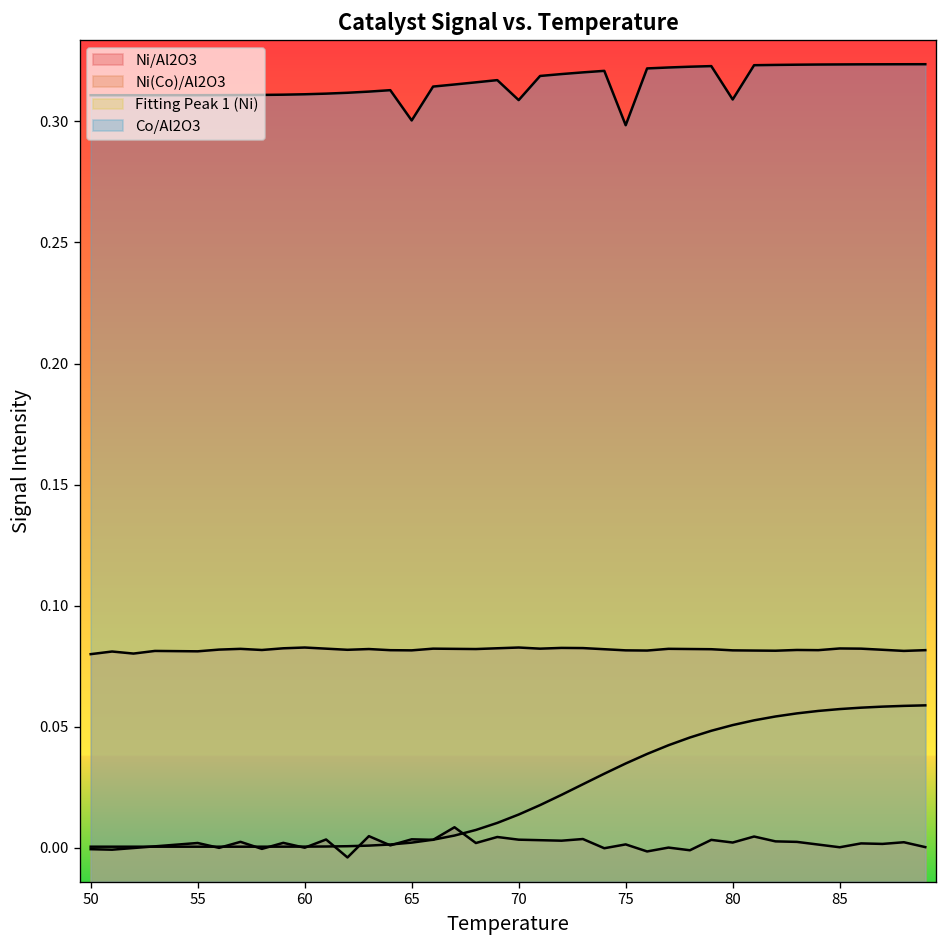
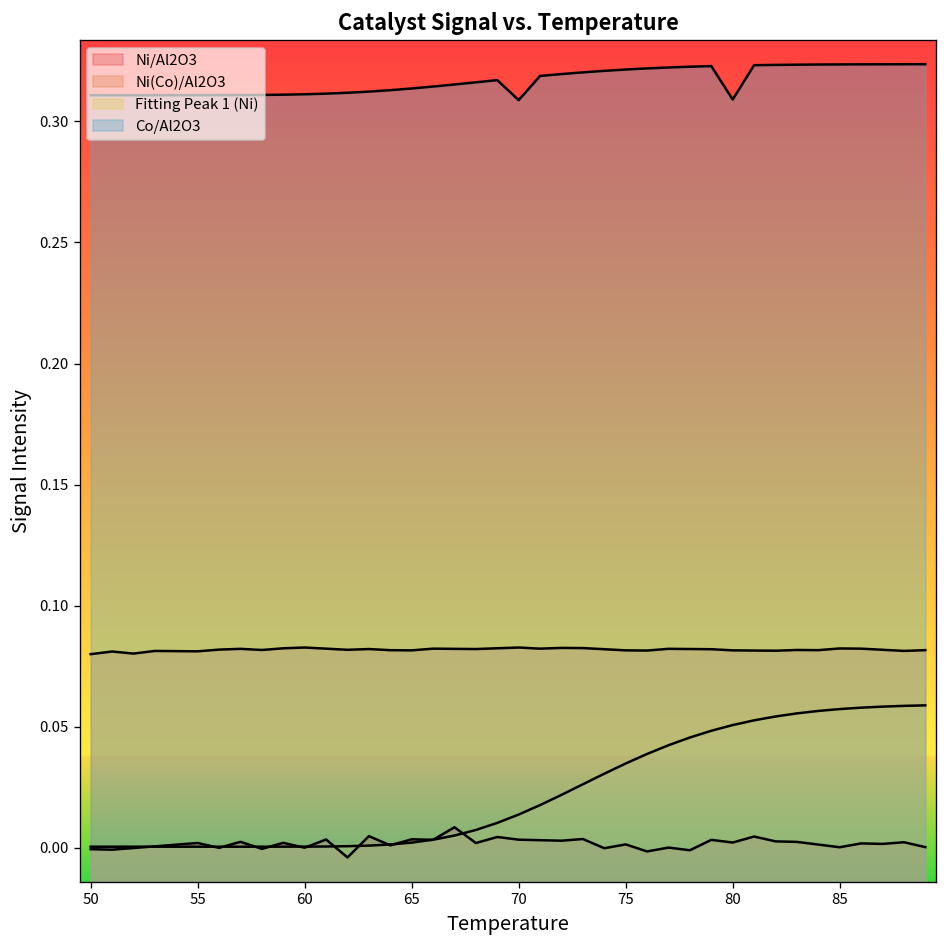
  {
    "Co/Al2O3": {
      "60": 0.311,
-     "65": 0.300,
+     "65": 0.314,
      "70": 0.309,
-     "75": 0.298,
+     "75": 0.321,
      "80": 0.309,
      "85": 0.324
    }
  }
